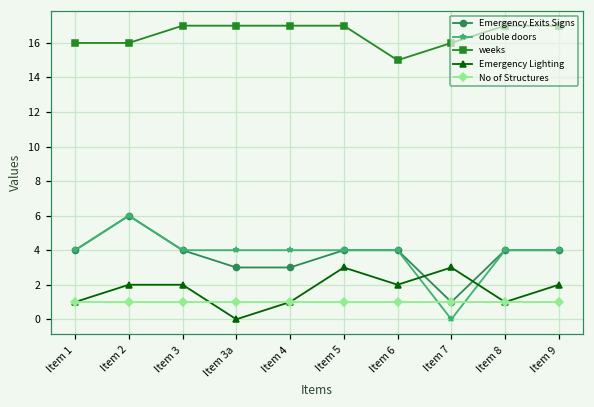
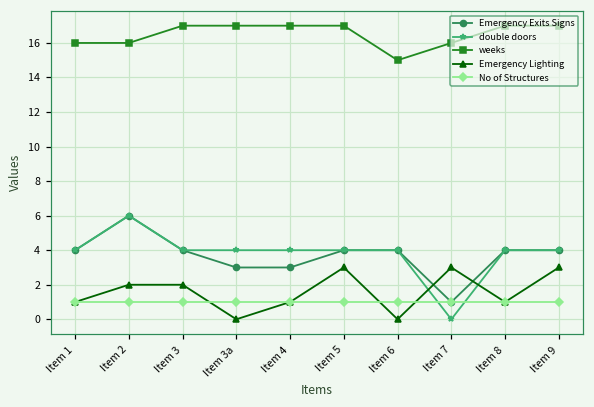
  {
    "Emergency Lighting": {
      "Item 2": 2,
      "Item 3": 2,
      "Item 3a": 0,
      "Item 5": 3,
-     "Item 6": 2,
+     "Item 6": 0,
      "Item 7": 3,
-     "Item 9": 2
+     "Item 9": 3
    },
    "No of Structures": {
      "Item 2": 1,
      "Item 3": 1,
      "Item 3a": 1,
      "Item 5": 1,
      "Item 6": 1,
      "Item 9": 1
    }
  }
